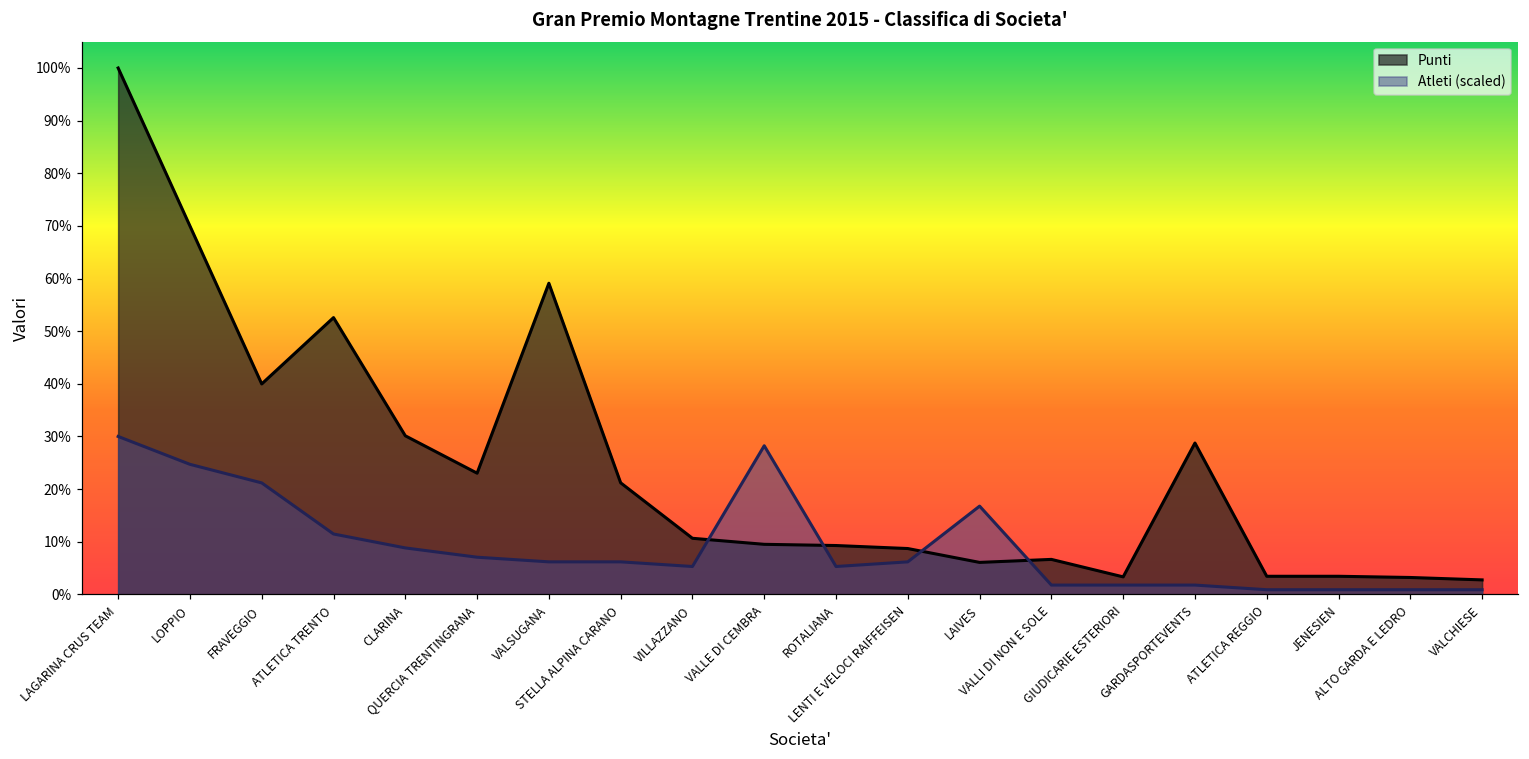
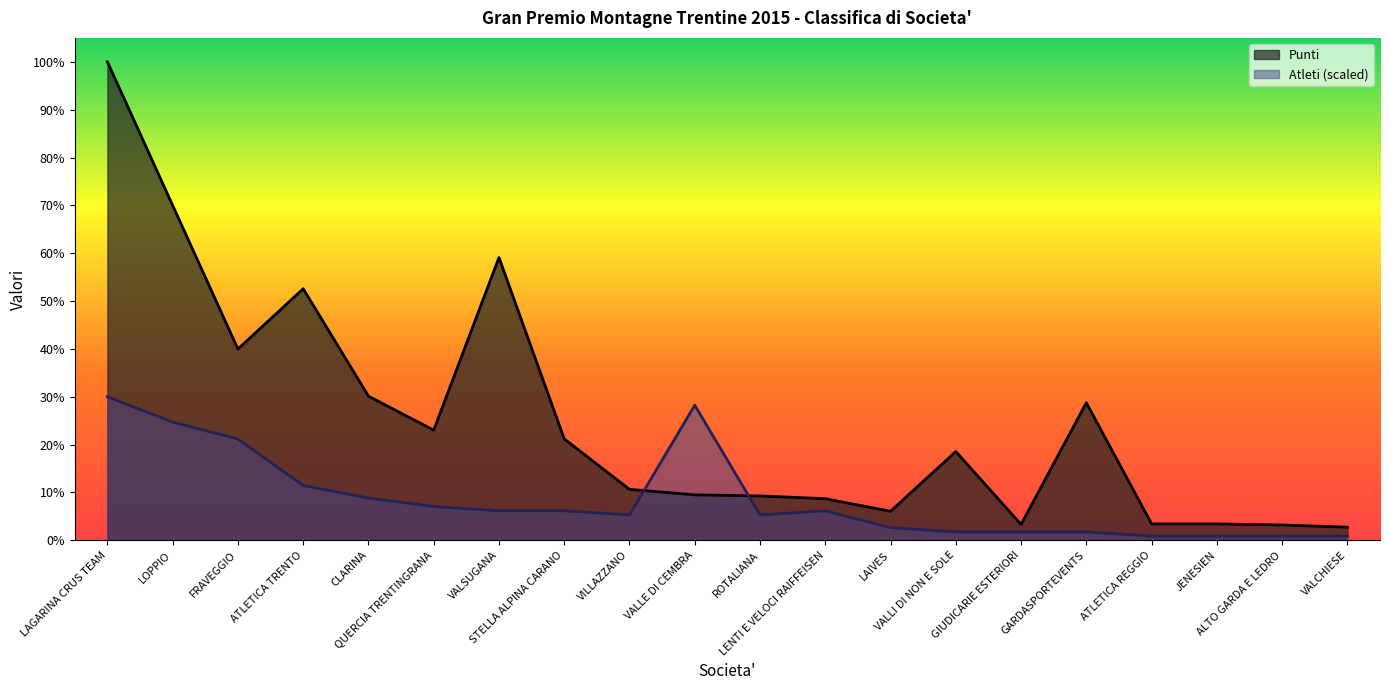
  {
    "Punti": {
      "LAGARINA CRUS TEAM": "100%",
      "LOPPIO": "70%",
      "FRAVEGGIO": "40%",
      "ATLETICA TRENTO": "53%",
      "CLARINA": "30%",
      "QUERCIA TRENTINGRANA": "23%",
      "VALSUGANA": "59%",
      "STELLA ALPINA CARANO": "21%",
      "VILLAZZANO": "11%",
      "VALLE DI CEMBRA": "10%",
      "ROTALIANA": "9%",
      "LENTI E VELOCI RAIFFEISEN": "9%",
      "LAIVES": "6%",
-     "VALLI DI NON E SOLE": "7%",
+     "VALLI DI NON E SOLE": "19%",
      "GIUDICARIE ESTERIORI": "3%",
      "GARDASPORTEVENTS": "29%",
      "ATLETICA REGGIO": "3%",
      "JENESIEN": "3%",
      "ALTO GARDA E LEDRO": "3%",
      "VALCHIESE": "3%"
    },
    "Atleti (scaled)": {
      "LAGARINA CRUS TEAM": "30%",
      "LOPPIO": "25%",
      "FRAVEGGIO": "21%",
      "ATLETICA TRENTO": "11%",
      "CLARINA": "9%",
      "QUERCIA TRENTINGRANA": "7%",
      "VALSUGANA": "6%",
      "STELLA ALPINA CARANO": "6%",
      "VILLAZZANO": "5%",
      "VALLE DI CEMBRA": "28%",
      "ROTALIANA": "5%",
      "LENTI E VELOCI RAIFFEISEN": "6%",
-     "LAIVES": "17%",
+     "LAIVES": "3%",
      "VALLI DI NON E SOLE": "2%",
      "GIUDICARIE ESTERIORI": "2%",
      "GARDASPORTEVENTS": "2%",
      "ATLETICA REGGIO": "1%",
      "JENESIEN": "1%",
      "ALTO GARDA E LEDRO": "1%",
      "VALCHIESE": "1%"
    }
  }
